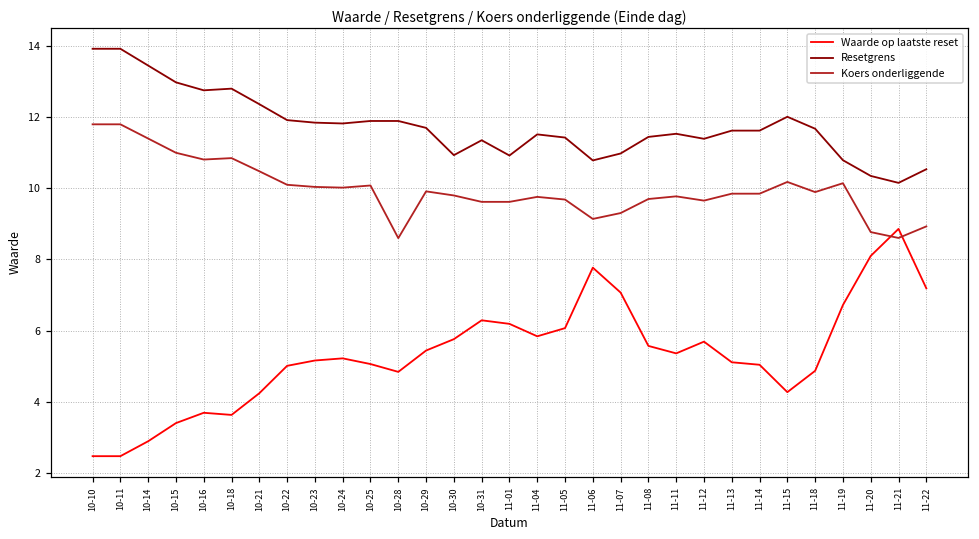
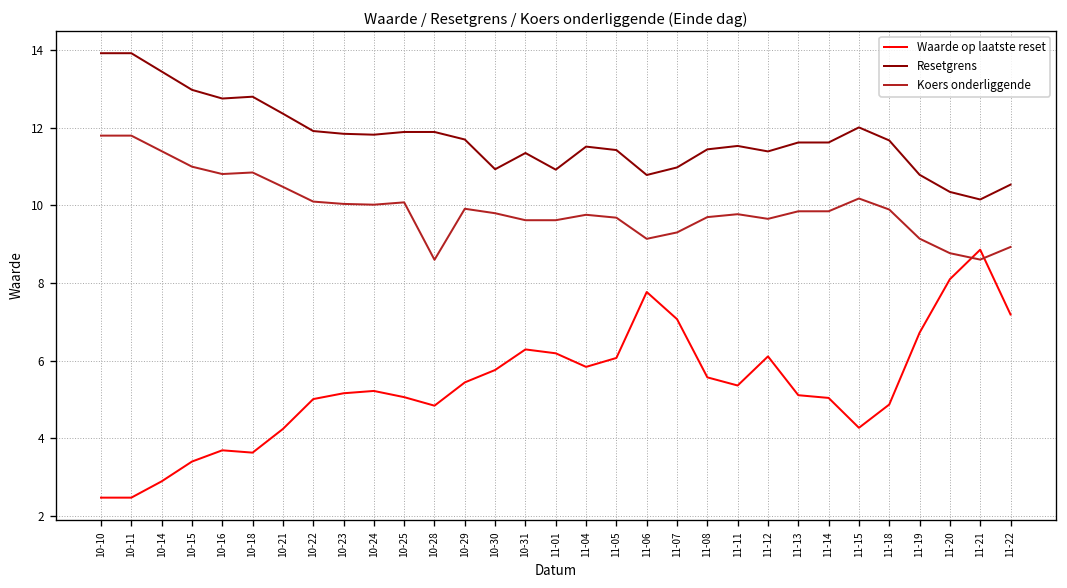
  {
    "Waarde op laatste reset": {
      "10-10": 2.5,
      "10-11": 2.5,
      "10-14": 2.9,
      "10-15": 3.4,
      "10-16": 3.7,
      "10-18": 3.6,
      "10-21": 4.2,
      "10-22": 5.0,
      "10-23": 5.2,
      "10-24": 5.2,
      "10-25": 5.1,
      "10-28": 4.8,
      "10-29": 5.4,
      "10-30": 5.8,
      "10-31": 6.3,
      "11-01": 6.2,
      "11-04": 5.8,
      "11-05": 6.1,
      "11-06": 7.8,
      "11-07": 7.1,
      "11-08": 5.6,
      "11-11": 5.4,
-     "11-12": 5.7,
+     "11-12": 6.1,
      "11-13": 5.1,
      "11-14": 5.0,
      "11-15": 4.3,
      "11-18": 4.9,
      "11-19": 6.7,
      "11-20": 8.1,
      "11-21": 8.9,
      "11-22": 7.2
    },
    "Resetgrens": {
      "10-10": 13.9,
      "10-11": 13.9,
      "10-14": 13.5,
      "10-15": 13.0,
      "10-16": 12.8,
      "10-18": 12.8,
      "10-21": 12.4,
      "10-22": 11.9,
      "10-23": 11.8,
      "10-24": 11.8,
      "10-25": 11.9,
      "10-28": 11.9,
      "10-29": 11.7,
      "10-30": 10.9,
      "10-31": 11.4,
      "11-01": 10.9,
      "11-04": 11.5,
      "11-05": 11.4,
      "11-06": 10.8,
      "11-07": 11.0,
      "11-08": 11.4,
      "11-11": 11.5,
      "11-12": 11.4,
      "11-13": 11.6,
      "11-14": 11.6,
      "11-15": 12.0,
      "11-18": 11.7,
      "11-19": 10.8,
      "11-20": 10.3,
      "11-21": 10.2,
      "11-22": 10.5
    },
    "Koers onderliggende": {
      "10-10": 11.8,
      "10-11": 11.8,
      "10-14": 11.4,
      "10-15": 11.0,
      "10-16": 10.8,
      "10-18": 10.9,
      "10-21": 10.5,
      "10-22": 10.1,
      "10-23": 10.0,
      "10-24": 10.0,
      "10-25": 10.1,
      "10-28": 8.6,
      "10-29": 9.9,
      "10-30": 9.8,
      "10-31": 9.6,
      "11-01": 9.6,
      "11-04": 9.8,
      "11-05": 9.7,
      "11-06": 9.1,
      "11-07": 9.3,
      "11-08": 9.7,
      "11-11": 9.8,
      "11-12": 9.7,
      "11-13": 9.9,
      "11-14": 9.9,
      "11-15": 10.2,
      "11-18": 9.9,
-     "11-19": 10.1,
+     "11-19": 9.1,
      "11-20": 8.8,
      "11-21": 8.6,
      "11-22": 8.9
    }
  }
